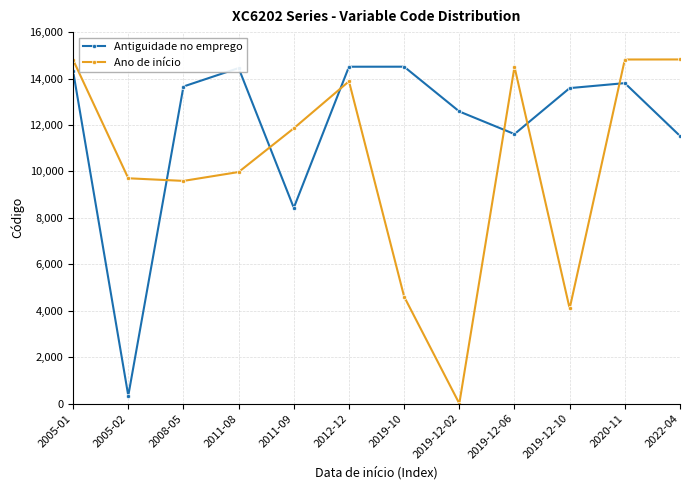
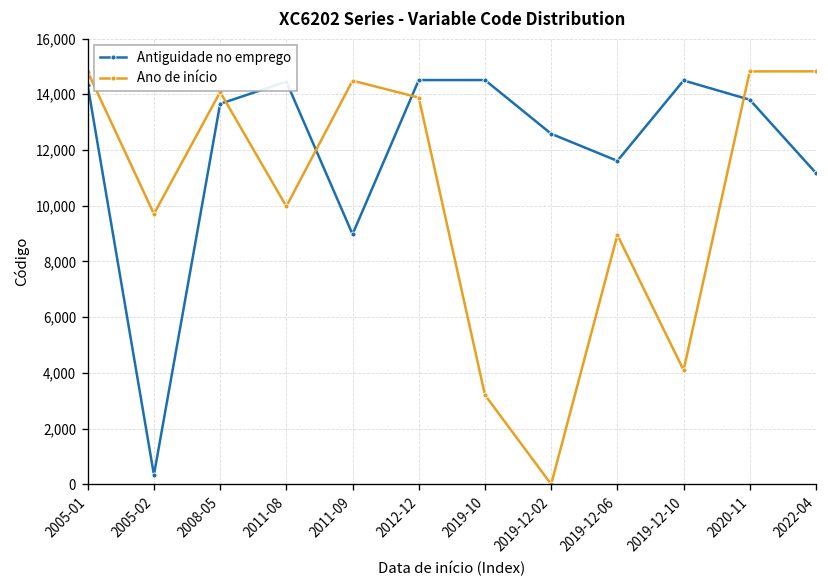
  {
    "Antiguidade no emprego": {
      "2005-01": "14,300",
      "2005-02": "300",
      "2008-05": "13,700",
-     "2011-09": "8,400",
+     "2011-09": "9,000",
      "2012-12": "14,500",
      "2019-10": "14,500",
      "2019-12-02": "12,600",
      "2019-12-06": "11,600",
-     "2019-12-10": "13,600",
+     "2019-12-10": "14,500",
      "2020-11": "13,800",
-     "2022-04": "11,500"
+     "2022-04": "11,200"
    },
    "Ano de início": {
      "2005-01": "14,800",
      "2005-02": "9,700",
-     "2008-05": "9,600",
+     "2008-05": "14,100",
      "2011-08": "10,000",
-     "2011-09": "11,900",
+     "2011-09": "14,500",
      "2012-12": "13,900",
-     "2019-10": "4,600",
+     "2019-10": "3,200",
      "2019-12-02": "0",
-     "2019-12-06": "14,500",
+     "2019-12-06": "9,000",
      "2019-12-10": "4,100",
      "2020-11": "14,800",
      "2022-04": "14,800"
    }
  }
